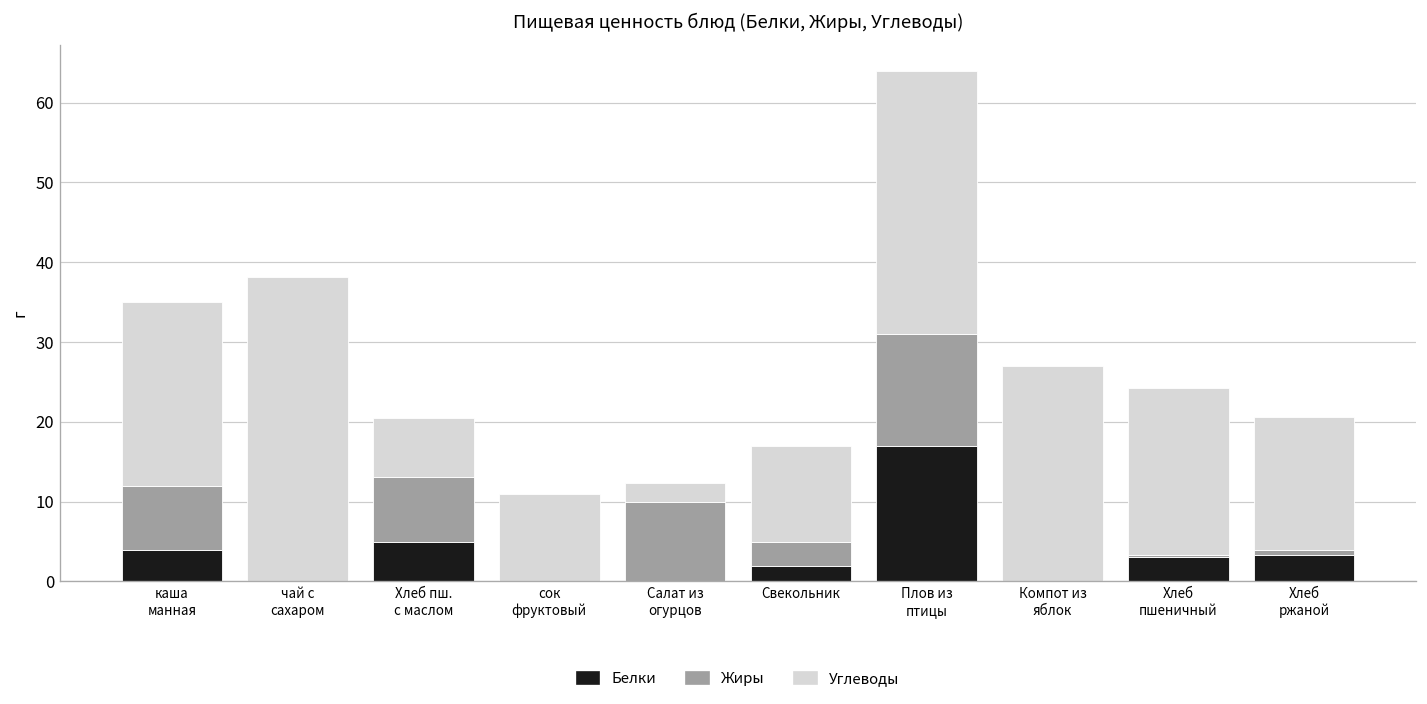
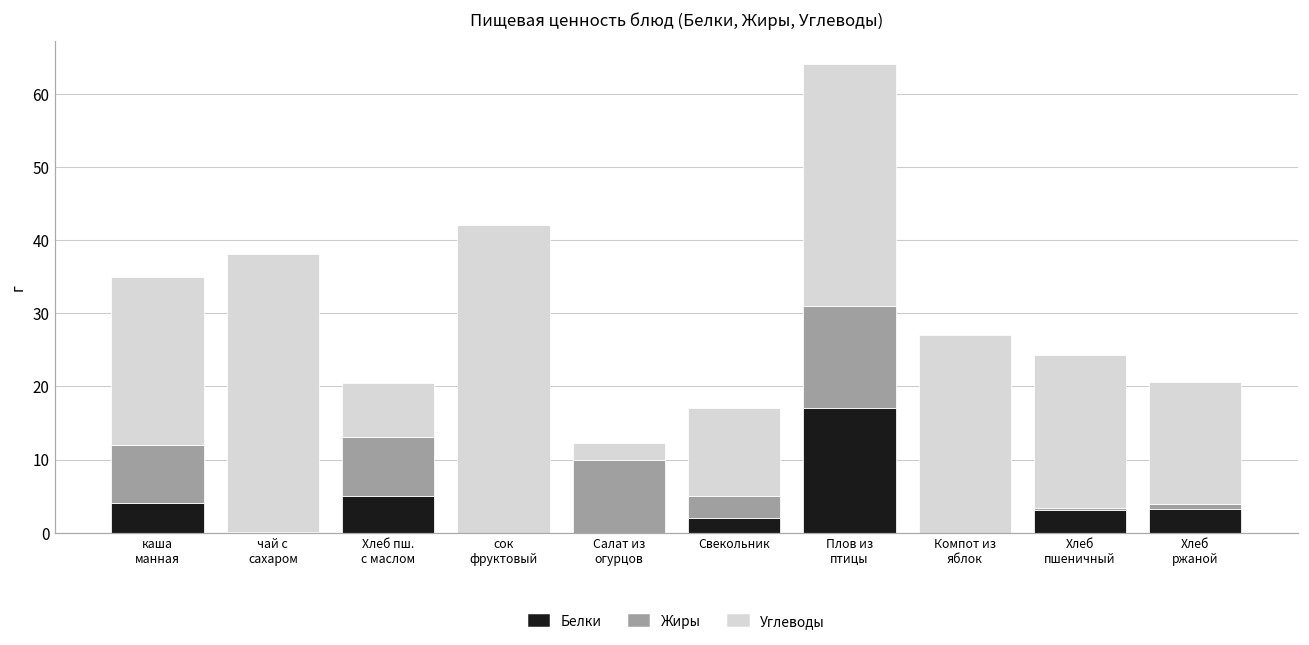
  {
    "Белки": {
      "каша манная": 4,
      "Хлеб пш. с маслом": 5,
      "сок фруктовый": 0,
      "Салат из огурцов": 0,
      "Свекольник": 2,
      "Плов из птицы": 17,
      "Компот из яблок": 0,
      "Хлеб пшеничный": 3,
      "Хлеб ржаной": 3
    },
    "Жиры": {
      "каша манная": 8,
      "чай с сахаром": 0,
      "Хлеб пш. с маслом": 8,
      "сок фруктовый": 0,
      "Салат из огурцов": 10,
      "Свекольник": 3,
      "Плов из птицы": 14,
      "Компот из яблок": 0,
      "Хлеб ржаной": 1
    },
    "Углеводы": {
      "каша манная": 23,
      "чай с сахаром": 38,
      "Хлеб пш. с маслом": 7,
-     "сок фруктовый": 11,
+     "сок фруктовый": 42,
      "Салат из огурцов": 2,
      "Свекольник": 12,
      "Плов из птицы": 33,
      "Компот из яблок": 27,
      "Хлеб пшеничный": 21,
      "Хлеб ржаной": 17
    }
  }
